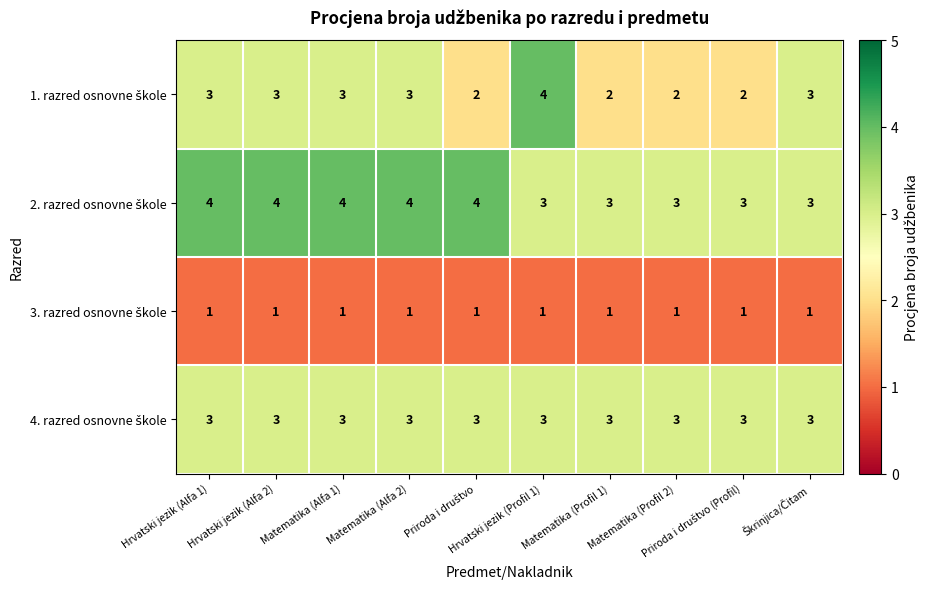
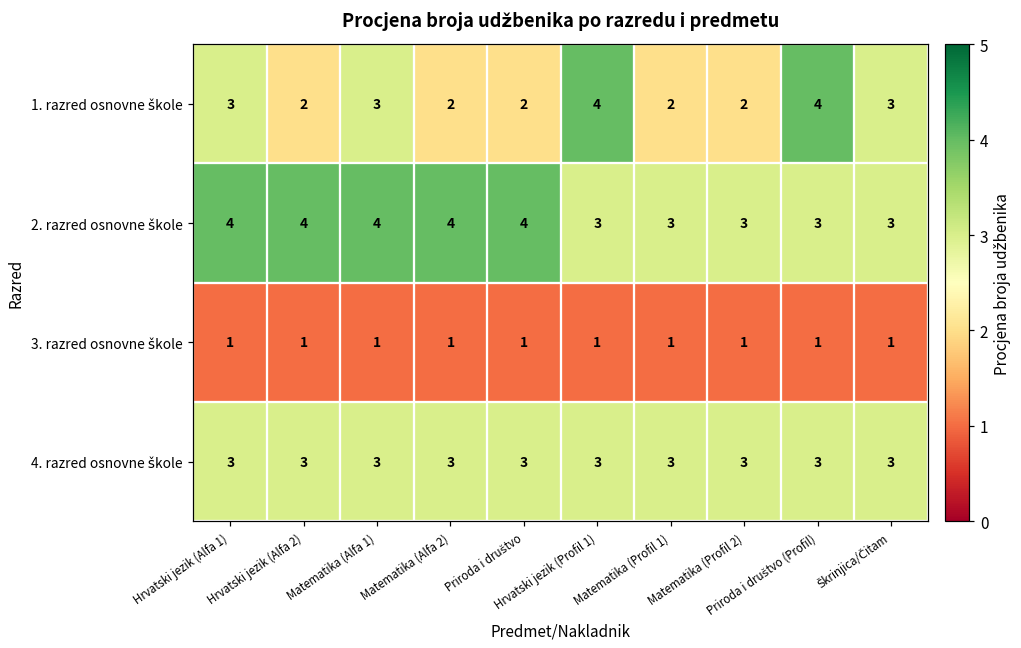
  {
    "1. razred osnovne škole": {
      "Hrvatski jezik (Alfa 1)": 3,
-     "Hrvatski jezik (Alfa 2)": 3,
+     "Hrvatski jezik (Alfa 2)": 2,
      "Matematika (Alfa 1)": 3,
-     "Matematika (Alfa 2)": 3,
+     "Matematika (Alfa 2)": 2,
      "Priroda i društvo": 2,
      "Hrvatski jezik (Profil 1)": 4,
      "Matematika (Profil 1)": 2,
      "Matematika (Profil 2)": 2,
-     "Priroda i društvo (Profil)": 2,
+     "Priroda i društvo (Profil)": 4,
      "Škrinjica/Čitam": 3
    },
    "2. razred osnovne škole": {
      "Hrvatski jezik (Alfa 1)": 4,
      "Hrvatski jezik (Alfa 2)": 4,
      "Matematika (Alfa 1)": 4,
      "Matematika (Alfa 2)": 4,
      "Priroda i društvo": 4,
      "Hrvatski jezik (Profil 1)": 3,
      "Matematika (Profil 1)": 3,
      "Matematika (Profil 2)": 3,
      "Priroda i društvo (Profil)": 3,
      "Škrinjica/Čitam": 3
    },
    "3. razred osnovne škole": {
      "Hrvatski jezik (Alfa 1)": 1,
      "Hrvatski jezik (Alfa 2)": 1,
      "Matematika (Alfa 1)": 1,
      "Matematika (Alfa 2)": 1,
      "Priroda i društvo": 1,
      "Hrvatski jezik (Profil 1)": 1,
      "Matematika (Profil 1)": 1,
      "Matematika (Profil 2)": 1,
      "Priroda i društvo (Profil)": 1,
      "Škrinjica/Čitam": 1
    },
    "4. razred osnovne škole": {
      "Hrvatski jezik (Alfa 1)": 3,
      "Hrvatski jezik (Alfa 2)": 3,
      "Matematika (Alfa 1)": 3,
      "Matematika (Alfa 2)": 3,
      "Priroda i društvo": 3,
      "Hrvatski jezik (Profil 1)": 3,
      "Matematika (Profil 1)": 3,
      "Matematika (Profil 2)": 3,
      "Priroda i društvo (Profil)": 3,
      "Škrinjica/Čitam": 3
    }
  }
